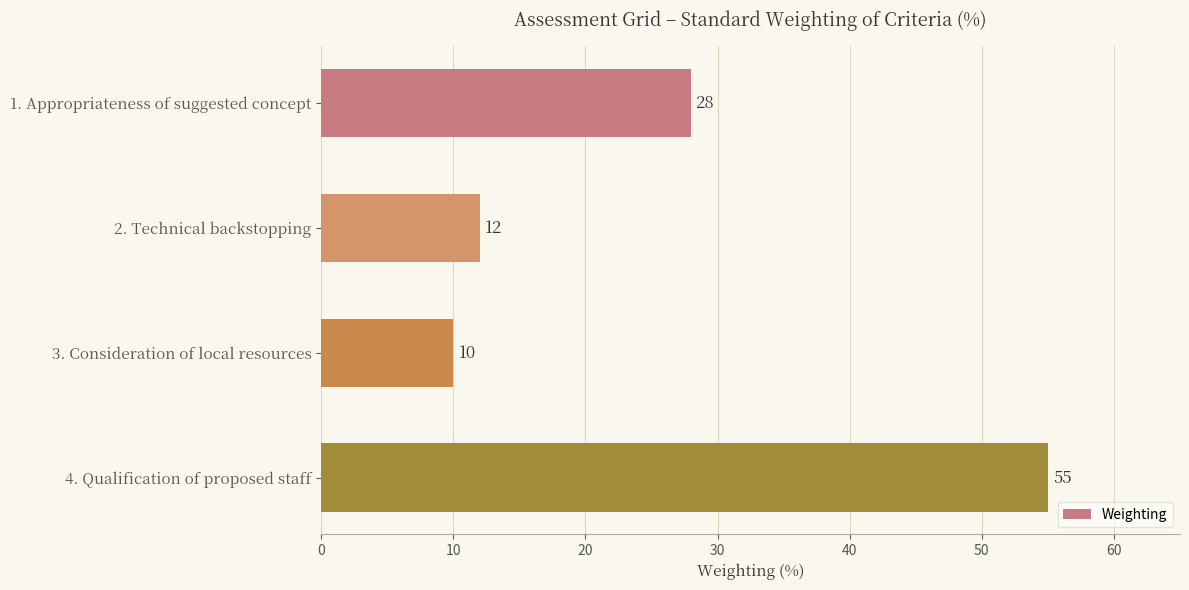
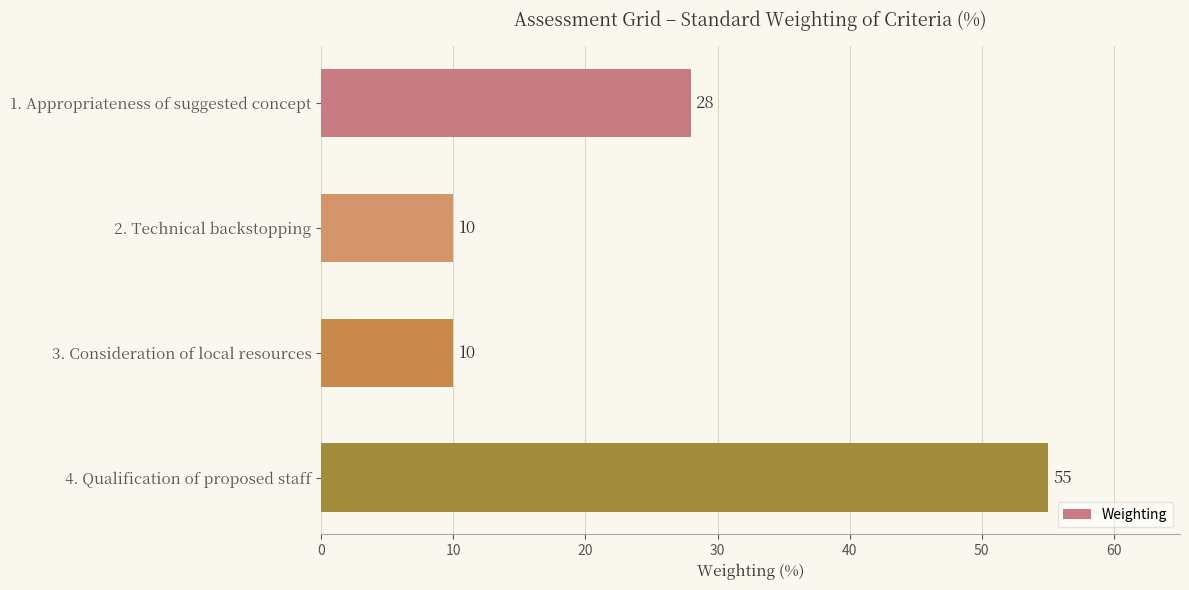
  {
    "1. Appropriateness of suggested concept": 28,
-   "2. Technical backstopping": 12,
+   "2. Technical backstopping": 10,
    "3. Consideration of local resources": 10,
    "4. Qualification of proposed staff": 55
  }
